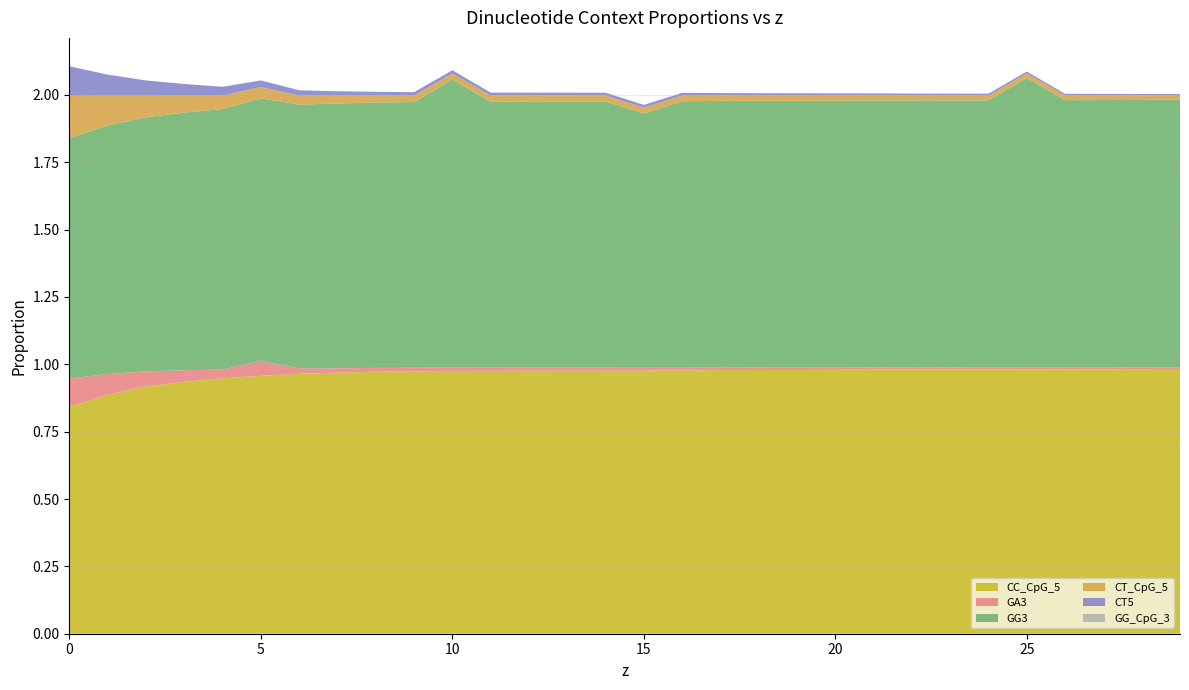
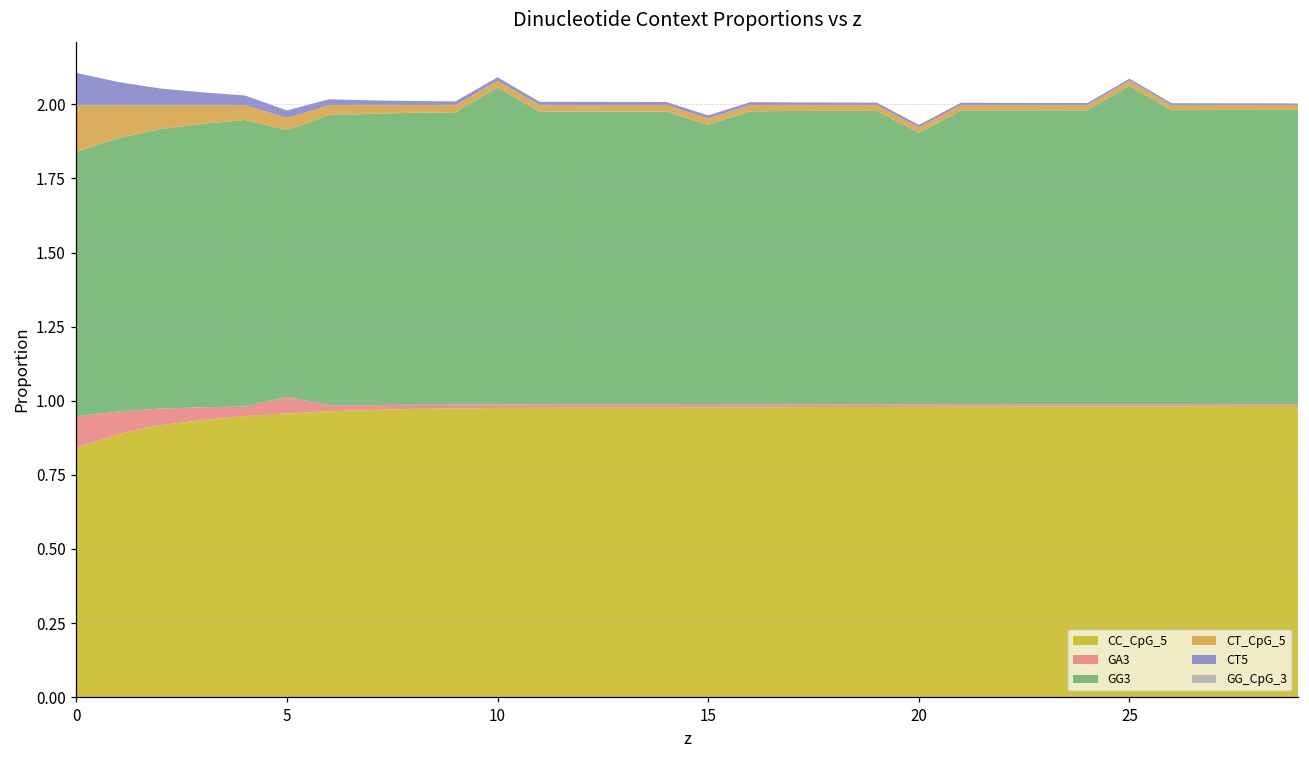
  {
    "GA3": {
      "0": 0.11,
      "5": 0.06,
      "10": 0.01,
      "15": 0.01
    },
    "GG3": {
      "0": 0.89,
-     "5": 0.97,
+     "5": 0.90,
      "10": 1.07,
      "15": 0.94,
-     "20": 0.99,
+     "20": 0.92,
      "25": 1.07
    }
  }
